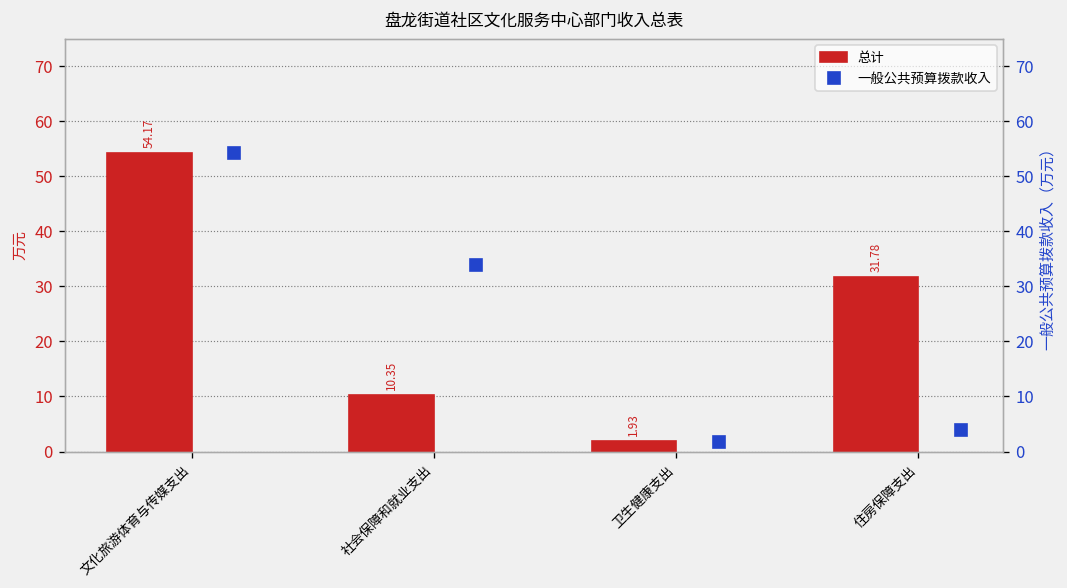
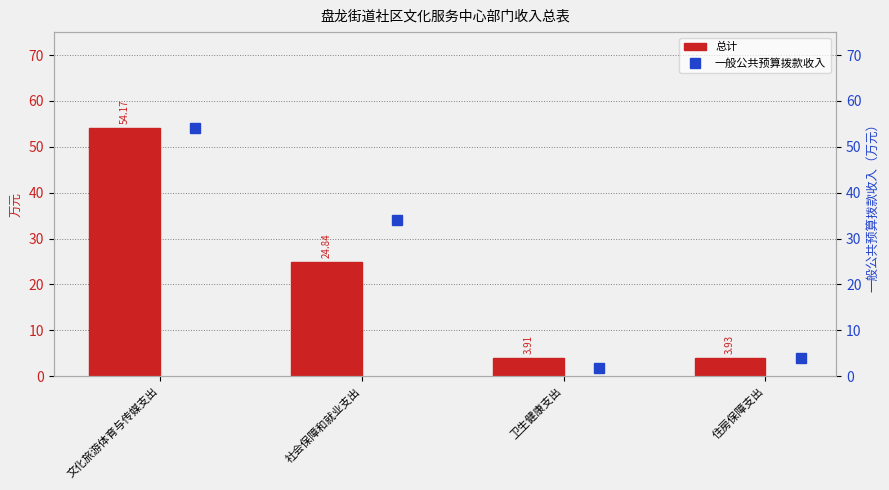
  {
    "总计": {
      "文化旅游体育与传媒支出": 54.17,
-     "社会保障和就业支出": 10.35,
-     "卫生健康支出": 1.93,
-     "住房保障支出": 31.78
+     "社会保障和就业支出": 24.84,
+     "卫生健康支出": 3.91,
+     "住房保障支出": 3.93
    }
  }
